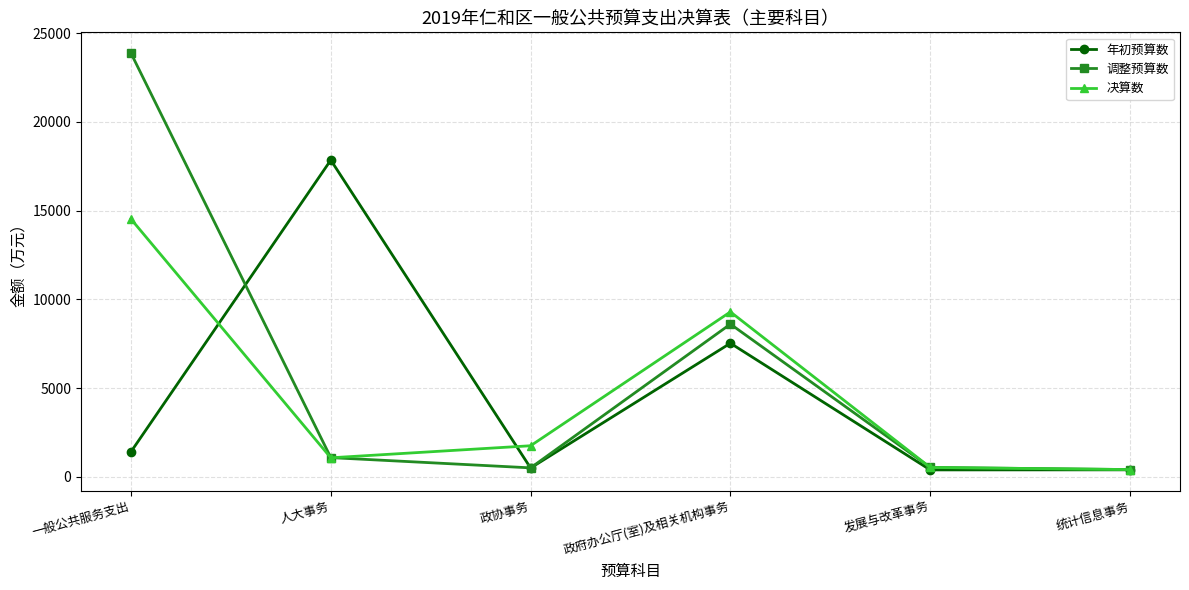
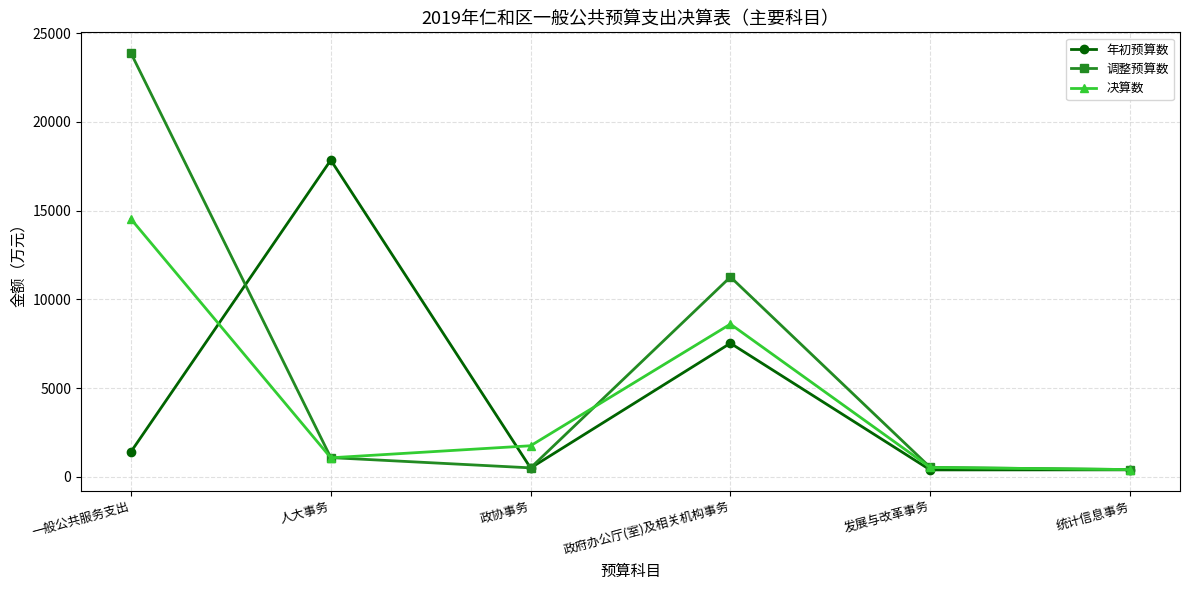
  {
    "年初预算数": {
      "一般公共服务支出": 1400,
      "人大事务": 17900,
      "政府办公厅(室)及相关机构事务": 7500
    },
    "调整预算数": {
      "一般公共服务支出": 23900,
-     "政府办公厅(室)及相关机构事务": 8600
+     "政府办公厅(室)及相关机构事务": 11300
    },
    "决算数": {
      "一般公共服务支出": 14500,
      "政协事务": 1700,
-     "政府办公厅(室)及相关机构事务": 9300
+     "政府办公厅(室)及相关机构事务": 8600
    }
  }
